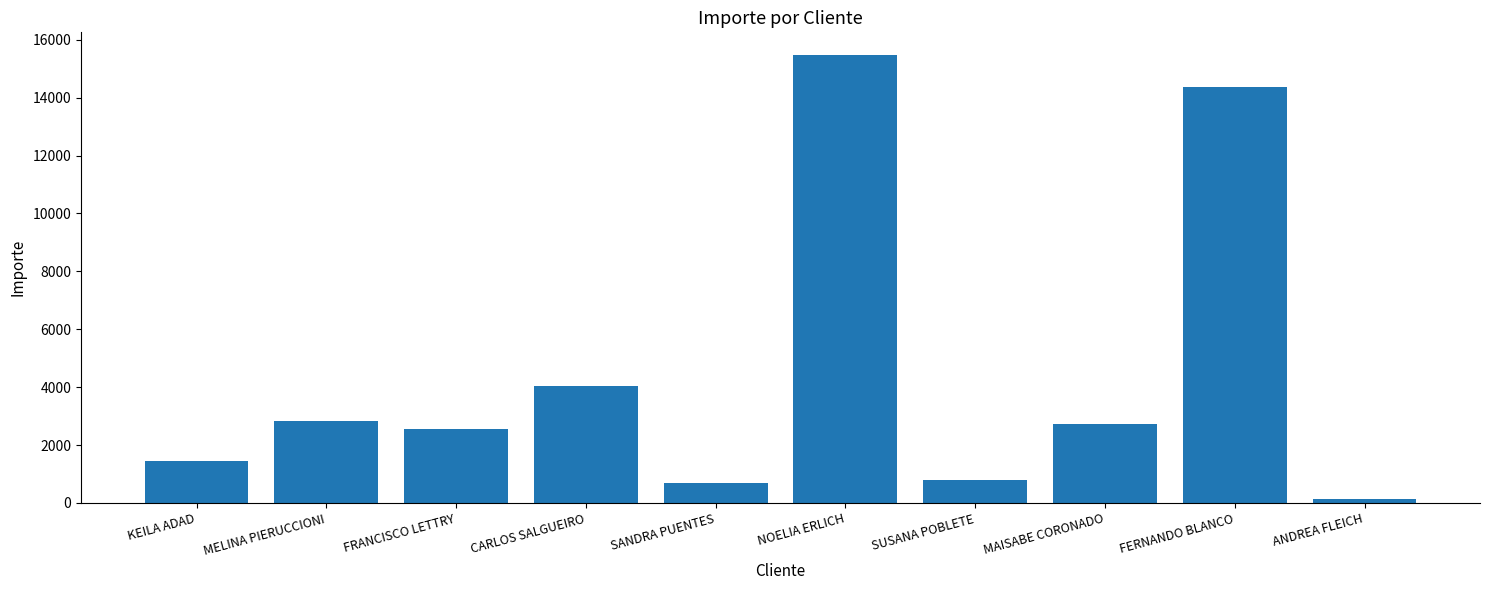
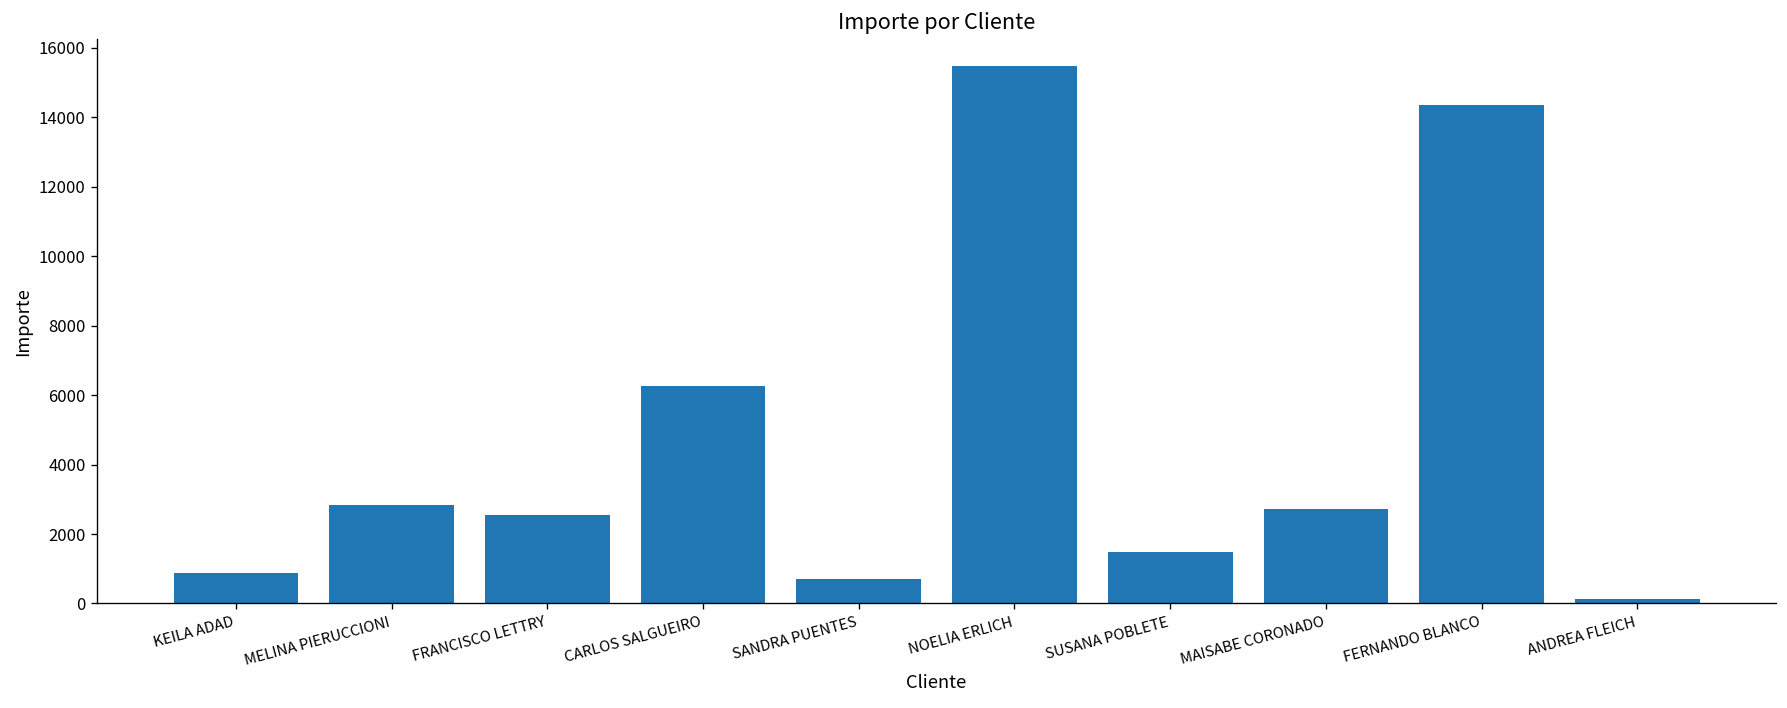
  {
-   "KEILA ADAD": 1500,
+   "KEILA ADAD": 900,
    "MELINA PIERUCCIONI": 2800,
    "FRANCISCO LETTRY": 2500,
-   "CARLOS SALGUEIRO": 4000,
+   "CARLOS SALGUEIRO": 6300,
    "SANDRA PUENTES": 700,
    "NOELIA ERLICH": 15500,
-   "SUSANA POBLETE": 800,
+   "SUSANA POBLETE": 1500,
    "MAISABE CORONADO": 2700,
    "FERNANDO BLANCO": 14400,
    "ANDREA FLEICH": 100
  }
